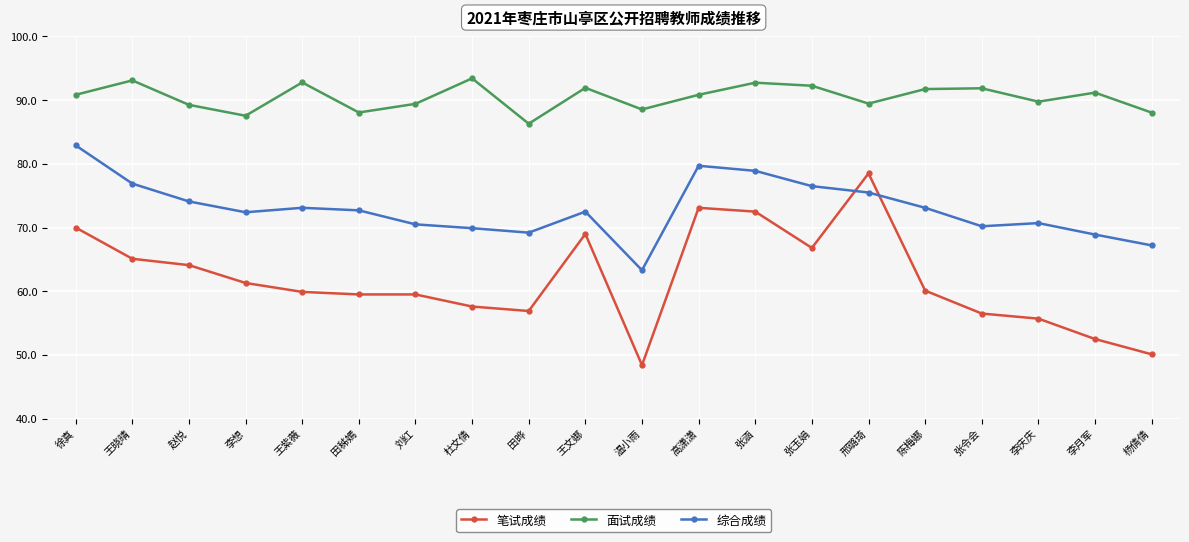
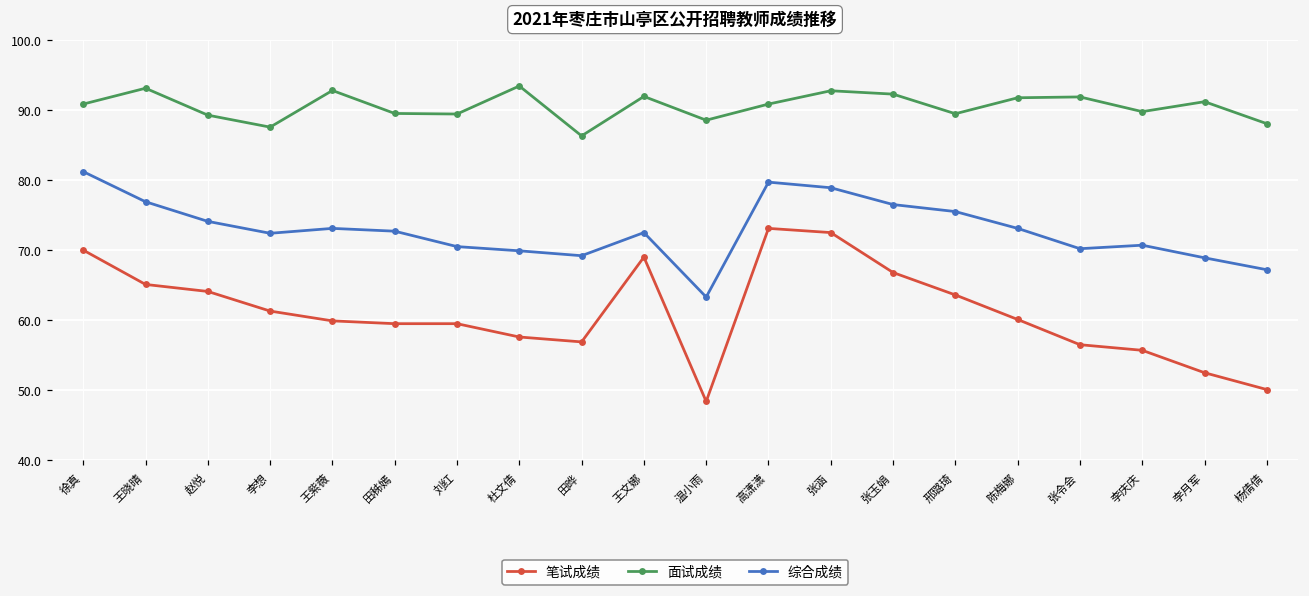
  {
    "笔试成绩": {
      "徐真": 70,
      "王晓晴": 65,
      "赵悦": 64,
      "李想": 61,
      "王紫薇": 60,
      "田秭嫣": 60,
      "刘红": 60,
      "杜文倩": 58,
      "田晔": 57,
      "王文娜": 69,
      "温小雨": 48,
      "高潇潇": 73,
      "张涵": 73,
      "张玉娟": 67,
-     "邢璐琦": 79,
+     "邢璐琦": 64,
      "陈梅娜": 60,
      "张令会": 57,
      "李庆庆": 56,
      "李月军": 53,
      "杨倩倩": 50
    },
    "面试成绩": {
      "徐真": 91,
      "王晓晴": 93,
      "赵悦": 89,
      "李想": 88,
      "王紫薇": 93,
-     "田秭嫣": 88,
+     "田秭嫣": 90,
      "刘红": 89,
      "杜文倩": 93,
      "田晔": 86,
      "王文娜": 92,
      "温小雨": 89,
      "高潇潇": 91,
      "张涵": 93,
      "张玉娟": 92,
      "邢璐琦": 89,
      "陈梅娜": 92,
      "张令会": 92,
      "李庆庆": 90,
      "李月军": 91,
      "杨倩倩": 88
    },
    "综合成绩": {
-     "徐真": 83,
+     "徐真": 81,
      "王晓晴": 77,
      "赵悦": 74,
      "李想": 72,
      "王紫薇": 73,
      "田秭嫣": 73,
      "刘红": 71,
      "杜文倩": 70,
      "田晔": 69,
      "王文娜": 73,
      "温小雨": 63,
      "高潇潇": 80,
      "张涵": 79,
      "张玉娟": 77,
      "邢璐琦": 76,
      "陈梅娜": 73,
      "张令会": 70,
      "李庆庆": 71,
      "李月军": 69,
      "杨倩倩": 67
    }
  }
